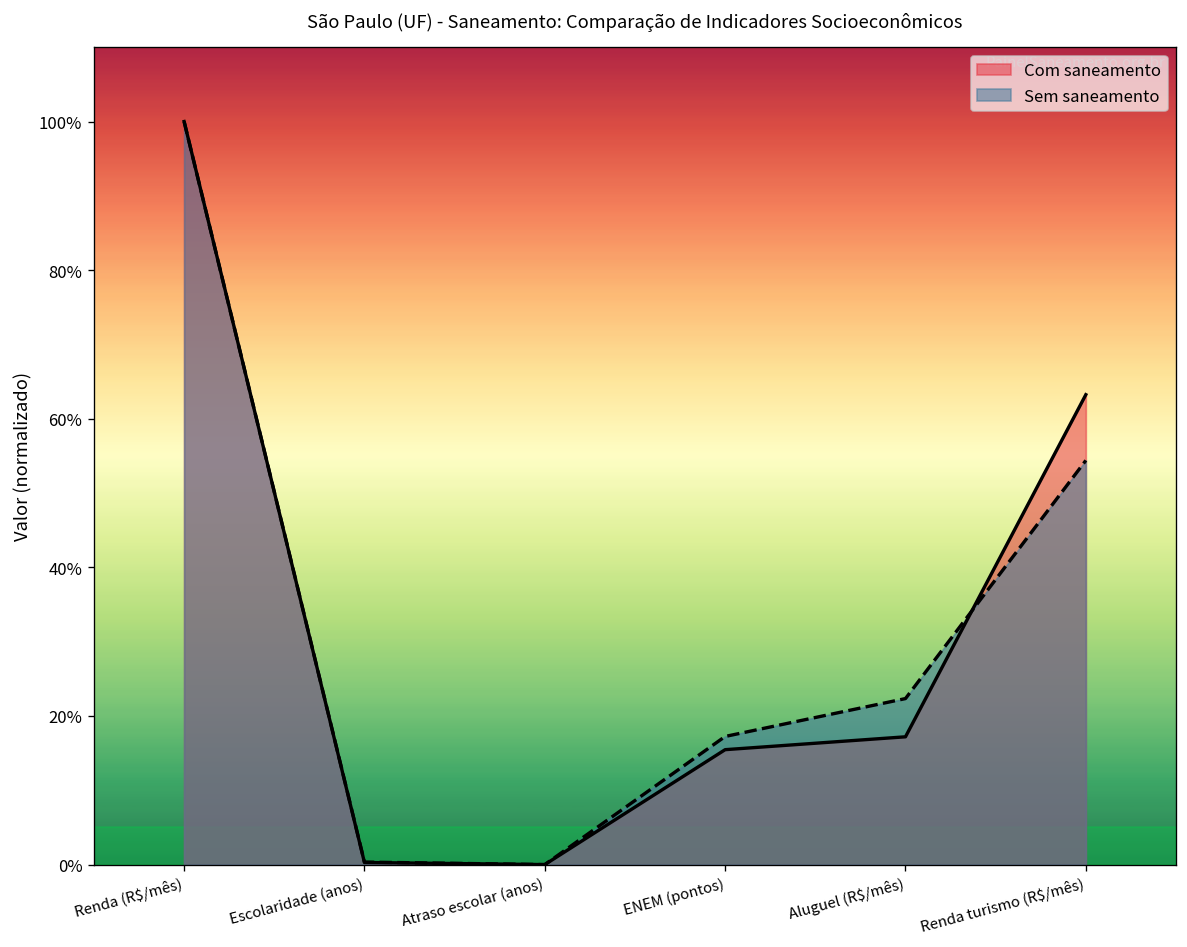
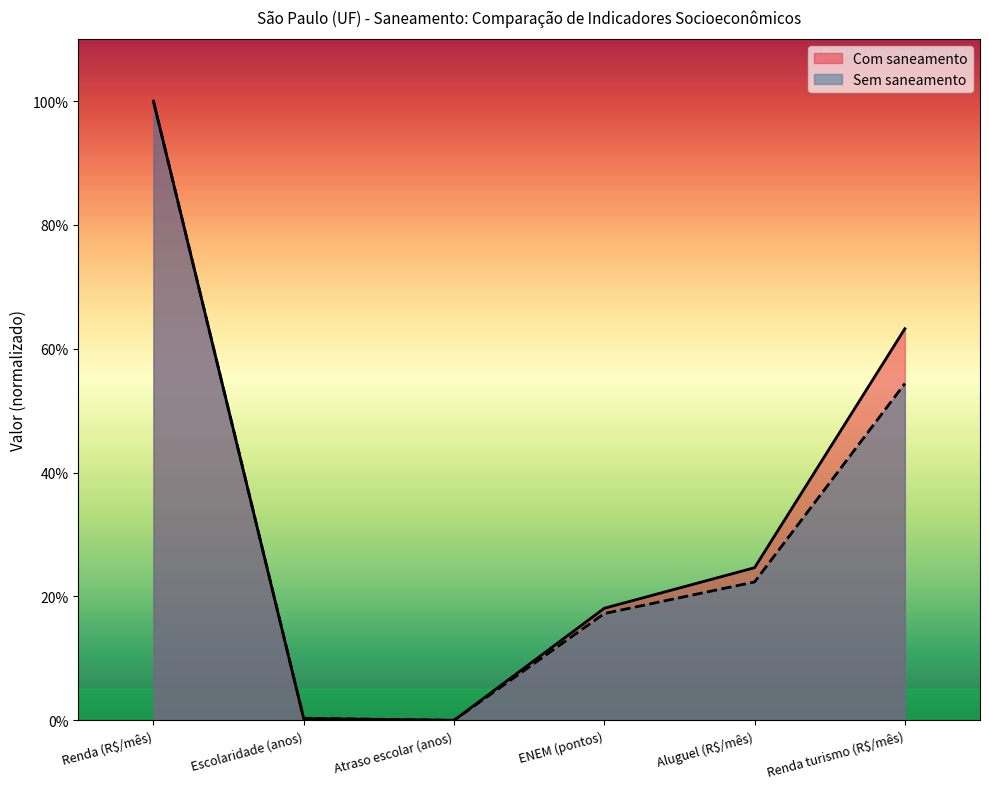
  {
    "Com saneamento": {
-     "ENEM (pontos)": "15%",
-     "Aluguel (R$/mês)": "17%",
+     "ENEM (pontos)": "18%",
+     "Aluguel (R$/mês)": "25%",
      "Renda turismo (R$/mês)": "63%"
    },
    "Sem saneamento": {
      "ENEM (pontos)": "17%",
      "Aluguel (R$/mês)": "22%",
      "Renda turismo (R$/mês)": "54%"
    }
  }
